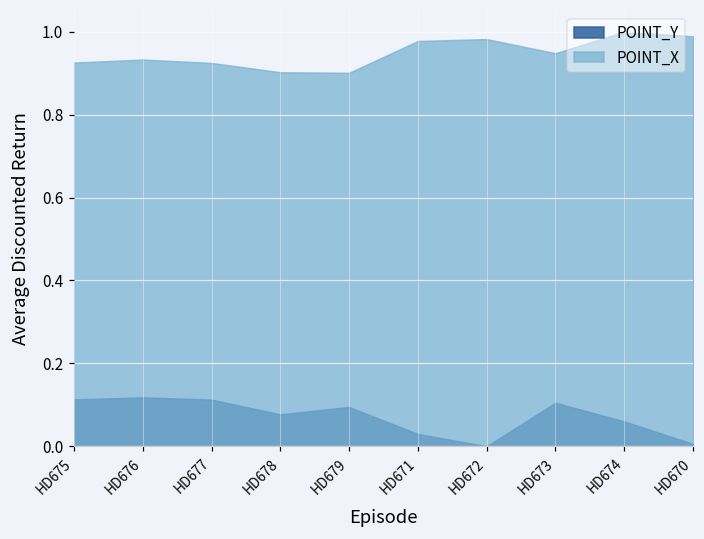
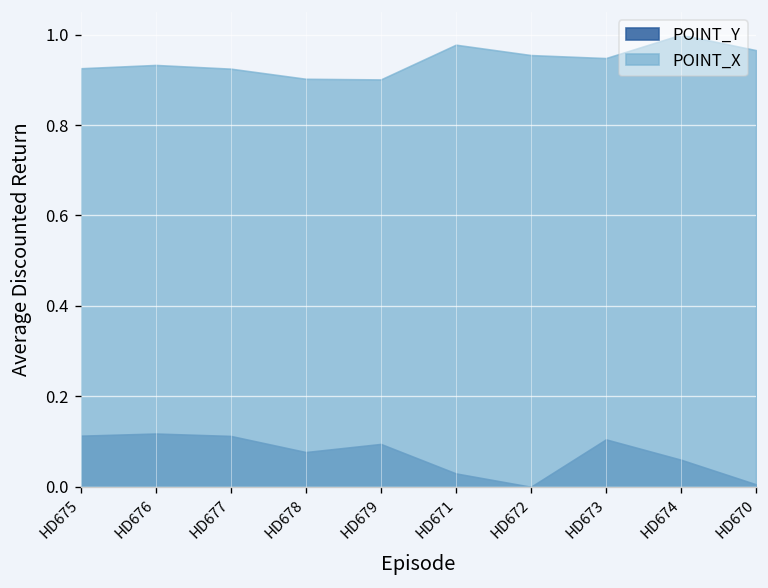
  {
    "POINT_Y": {
      "HD675": 0.11,
      "HD676": 0.12,
      "HD677": 0.11,
      "HD678": 0.08,
      "HD679": 0.09,
      "HD671": 0.03,
      "HD672": 0.00,
      "HD673": 0.10,
      "HD674": 0.06,
      "HD670": 0.01
    },
    "POINT_X": {
      "HD675": 0.93,
      "HD676": 0.93,
      "HD677": 0.92,
      "HD678": 0.90,
      "HD679": 0.90,
      "HD671": 0.98,
-     "HD672": 0.98,
+     "HD672": 0.95,
      "HD673": 0.95,
-     "HD670": 0.99
+     "HD670": 0.97
    }
  }
